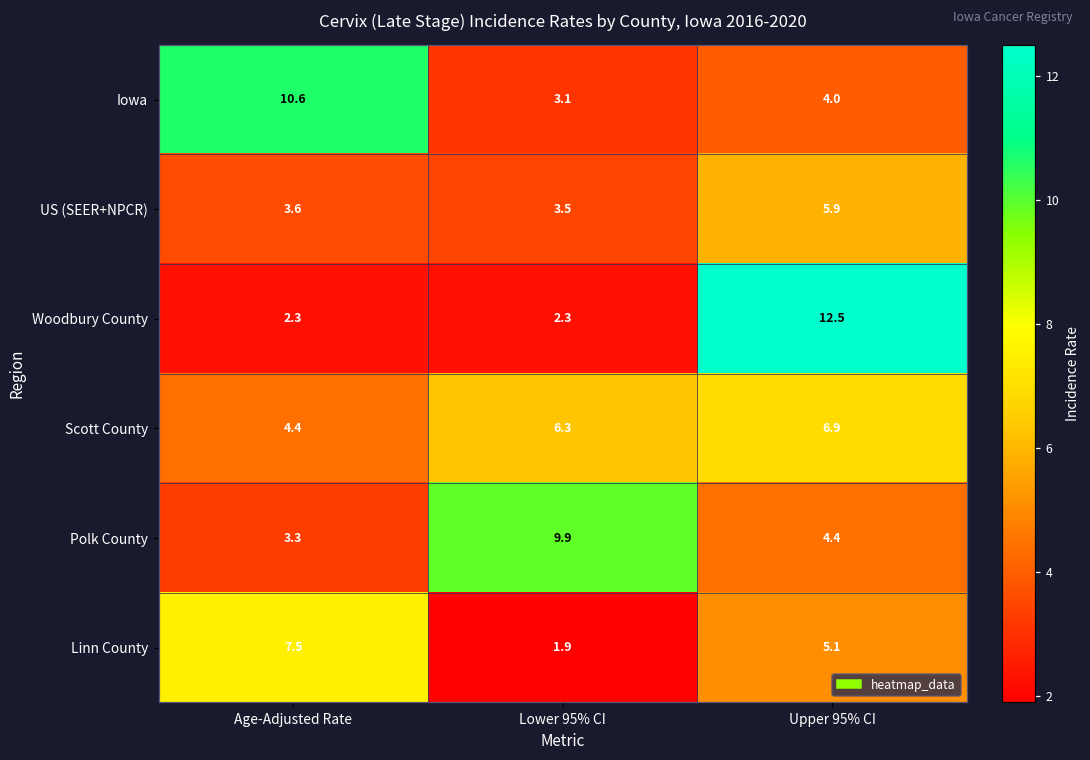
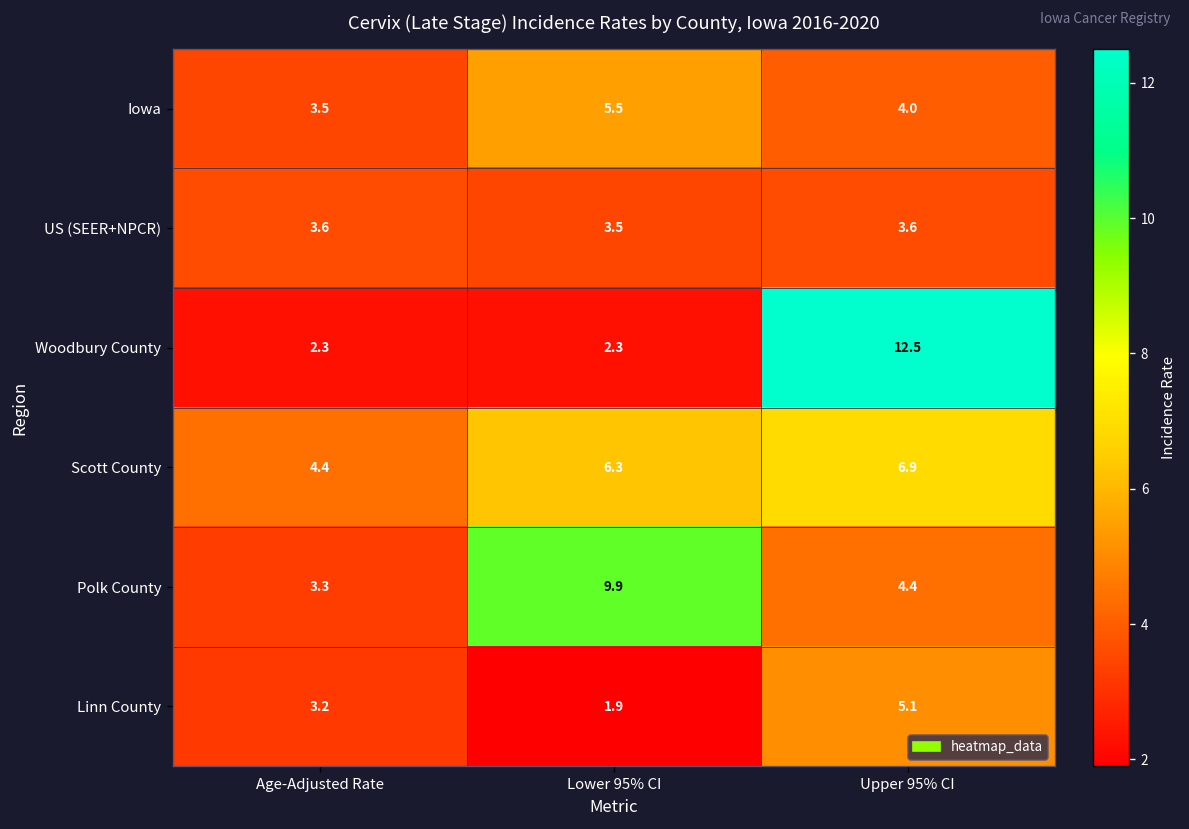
  {
    "Iowa": {
-     "Age-Adjusted Rate": 10.6,
-     "Lower 95% CI": 3.1,
+     "Age-Adjusted Rate": 3.5,
+     "Lower 95% CI": 5.5,
      "Upper 95% CI": 4.0
    },
    "US (SEER+NPCR)": {
      "Age-Adjusted Rate": 3.6,
      "Lower 95% CI": 3.5,
-     "Upper 95% CI": 5.9
+     "Upper 95% CI": 3.6
    },
    "Woodbury County": {
      "Age-Adjusted Rate": 2.3,
      "Lower 95% CI": 2.3,
      "Upper 95% CI": 12.5
    },
    "Scott County": {
      "Age-Adjusted Rate": 4.4,
      "Lower 95% CI": 6.3,
      "Upper 95% CI": 6.9
    },
    "Polk County": {
      "Age-Adjusted Rate": 3.3,
      "Lower 95% CI": 9.9,
      "Upper 95% CI": 4.4
    },
    "Linn County": {
-     "Age-Adjusted Rate": 7.5,
+     "Age-Adjusted Rate": 3.2,
      "Lower 95% CI": 1.9,
      "Upper 95% CI": 5.1
    }
  }
